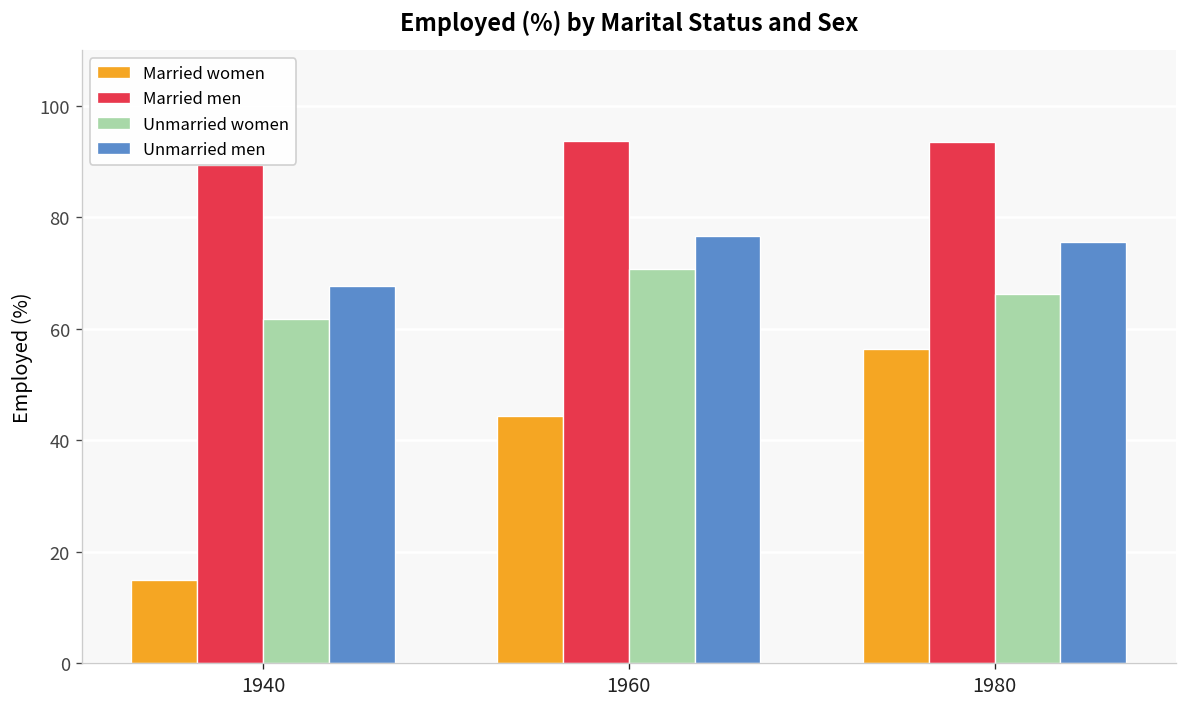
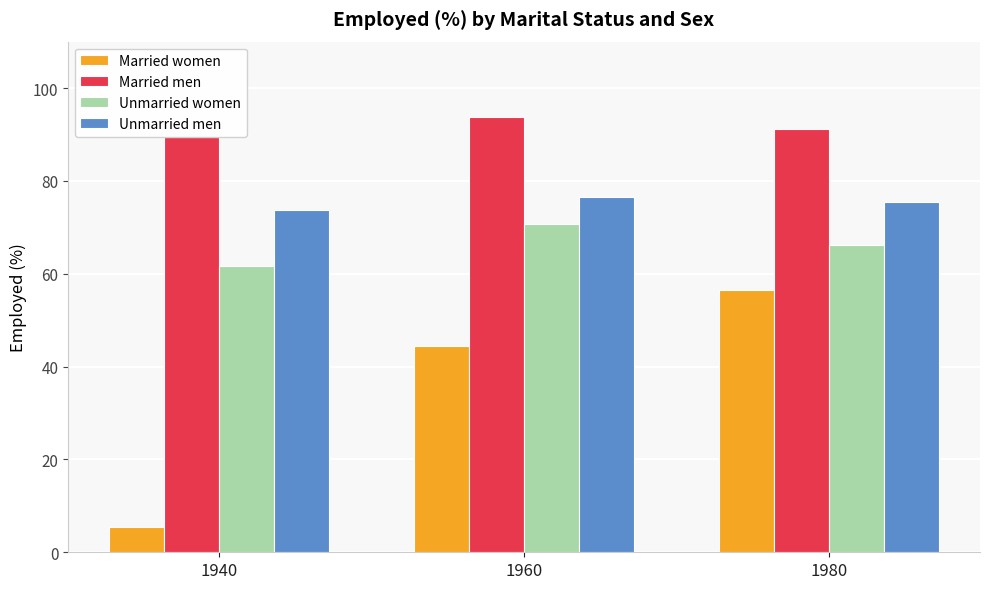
  {
    "Married women": {
-     "1940": 15,
+     "1940": 5,
      "1960": 44,
      "1980": 56
    },
    "Married men": {
      "1940": 89,
      "1960": 94,
-     "1980": 93
+     "1980": 91
    },
    "Unmarried women": {
      "1940": 62,
      "1960": 71,
      "1980": 66
    },
    "Unmarried men": {
-     "1940": 68,
+     "1940": 74,
      "1960": 77,
      "1980": 76
    }
  }
